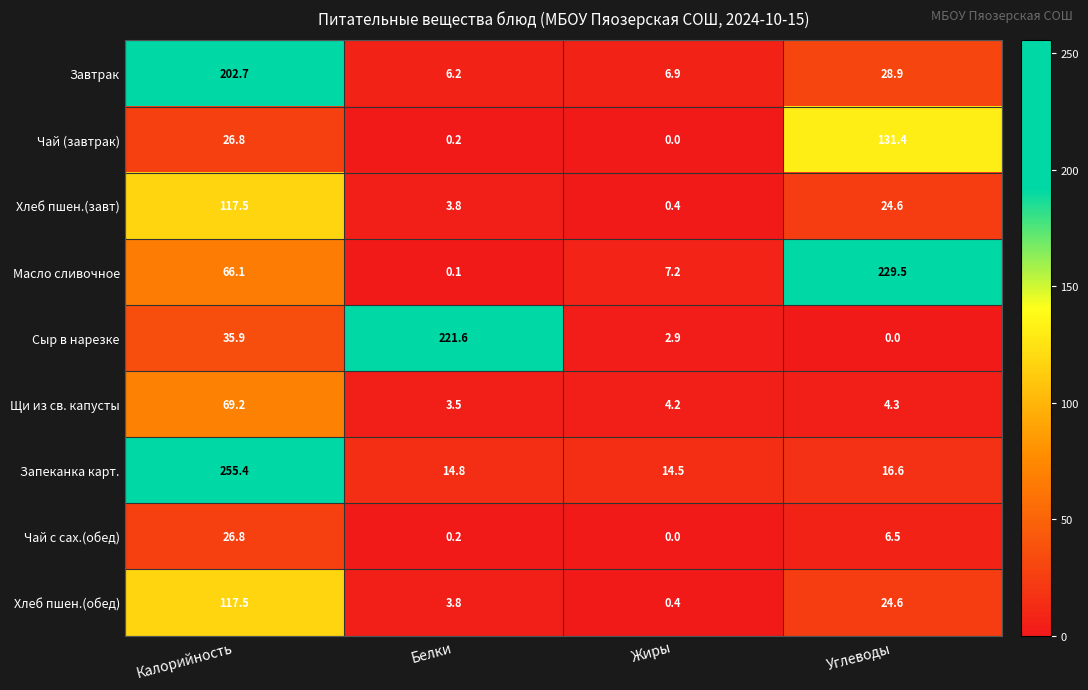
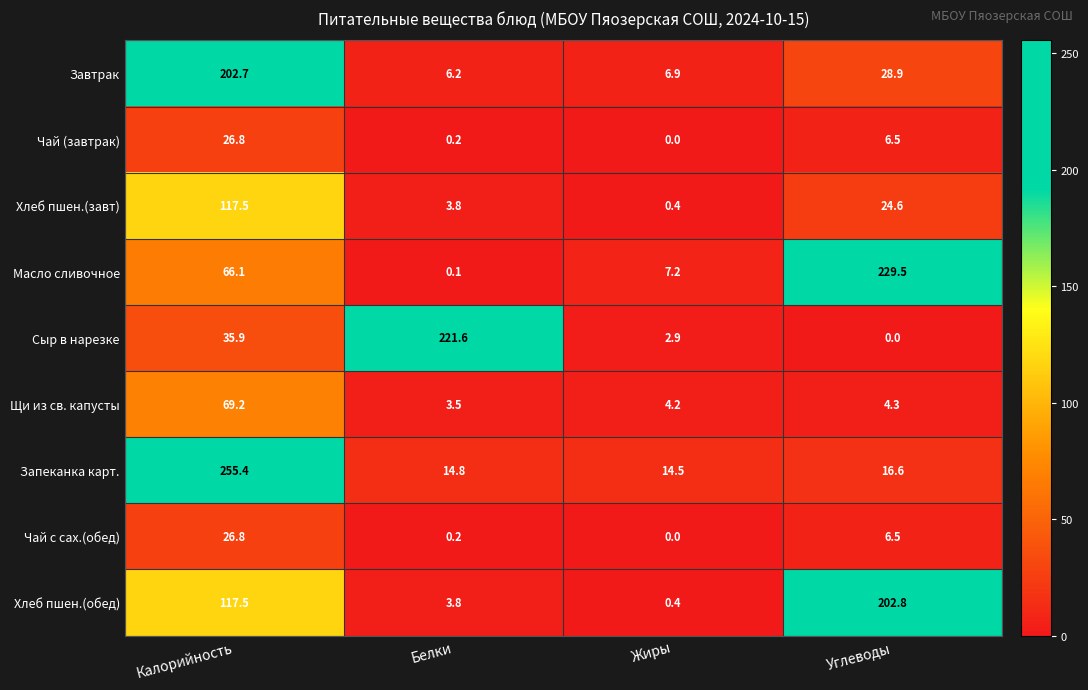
  {
    "Завтрак": {
      "Калорийность": 202.7,
      "Белки": 6.2,
      "Жиры": 6.9,
      "Углеводы": 28.9
    },
    "Чай (завтрак)": {
      "Калорийность": 26.8,
      "Белки": 0.2,
      "Жиры": 0.0,
-     "Углеводы": 131.4
+     "Углеводы": 6.5
    },
    "Хлеб пшен.(завт)": {
      "Калорийность": 117.5,
      "Белки": 3.8,
      "Жиры": 0.4,
      "Углеводы": 24.6
    },
    "Масло сливочное": {
      "Калорийность": 66.1,
      "Белки": 0.1,
      "Жиры": 7.2,
      "Углеводы": 229.5
    },
    "Сыр в нарезке": {
      "Калорийность": 35.9,
      "Белки": 221.6,
      "Жиры": 2.9,
      "Углеводы": 0.0
    },
    "Щи из св. капусты": {
      "Калорийность": 69.2,
      "Белки": 3.5,
      "Жиры": 4.2,
      "Углеводы": 4.3
    },
    "Запеканка карт.": {
      "Калорийность": 255.4,
      "Белки": 14.8,
      "Жиры": 14.5,
      "Углеводы": 16.6
    },
    "Чай с сах.(обед)": {
      "Калорийность": 26.8,
      "Белки": 0.2,
      "Жиры": 0.0,
      "Углеводы": 6.5
    },
    "Хлеб пшен.(обед)": {
      "Калорийность": 117.5,
      "Белки": 3.8,
      "Жиры": 0.4,
-     "Углеводы": 24.6
+     "Углеводы": 202.8
    }
  }
